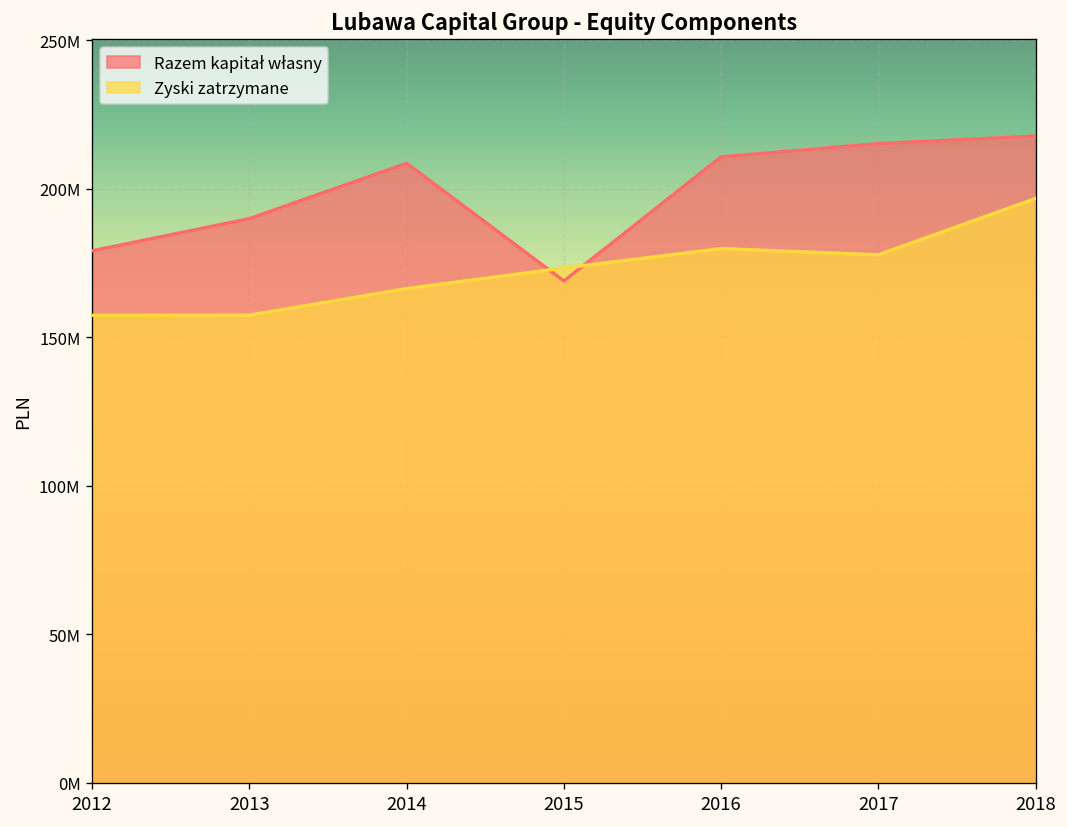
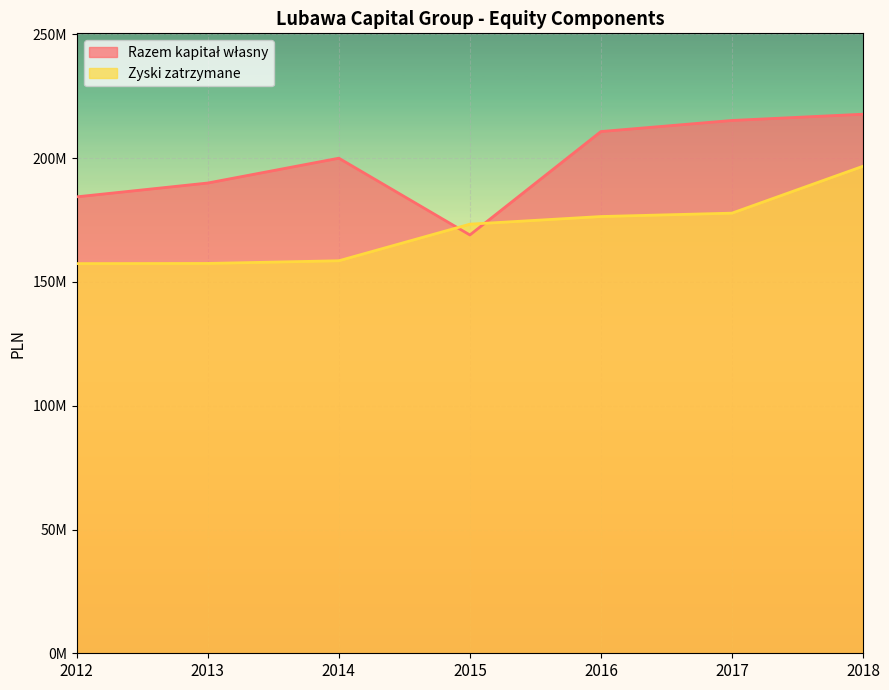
  {
    "Razem kapitał własny": {
-     "2012": 179000000,
+     "2012": 184000000,
      "2013": 190000000,
-     "2014": 209000000,
+     "2014": 200000000,
      "2015": 169000000,
      "2016": 211000000,
      "2017": 215000000,
      "2018": 218000000
    },
    "Zyski zatrzymane": {
      "2012": 157000000,
      "2013": 157000000,
-     "2014": 166000000,
+     "2014": 159000000,
      "2015": 173000000,
-     "2016": 180000000,
+     "2016": 176000000,
      "2017": 178000000,
      "2018": 197000000
    }
  }
